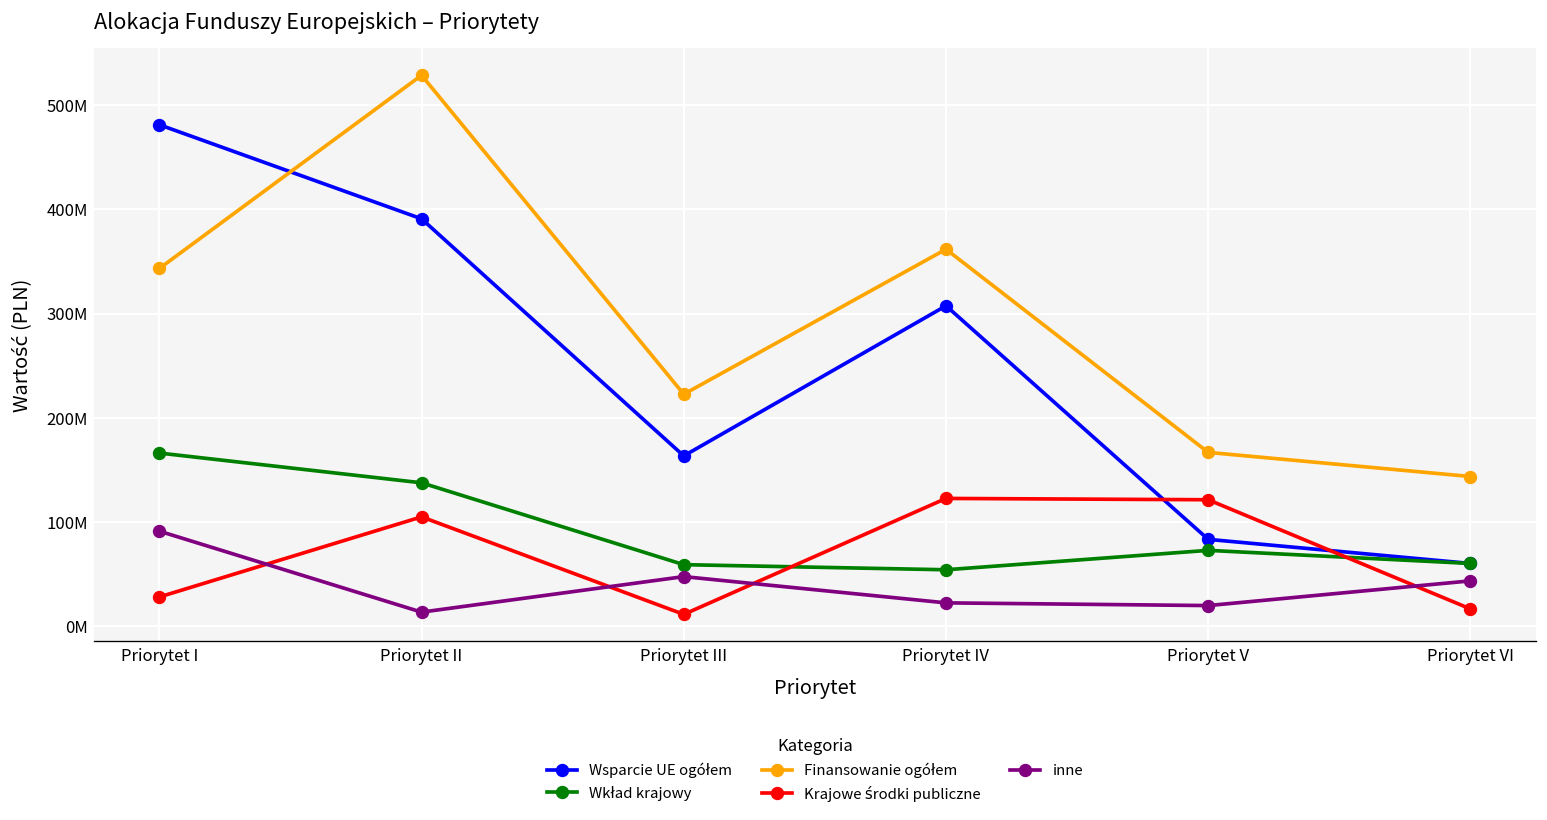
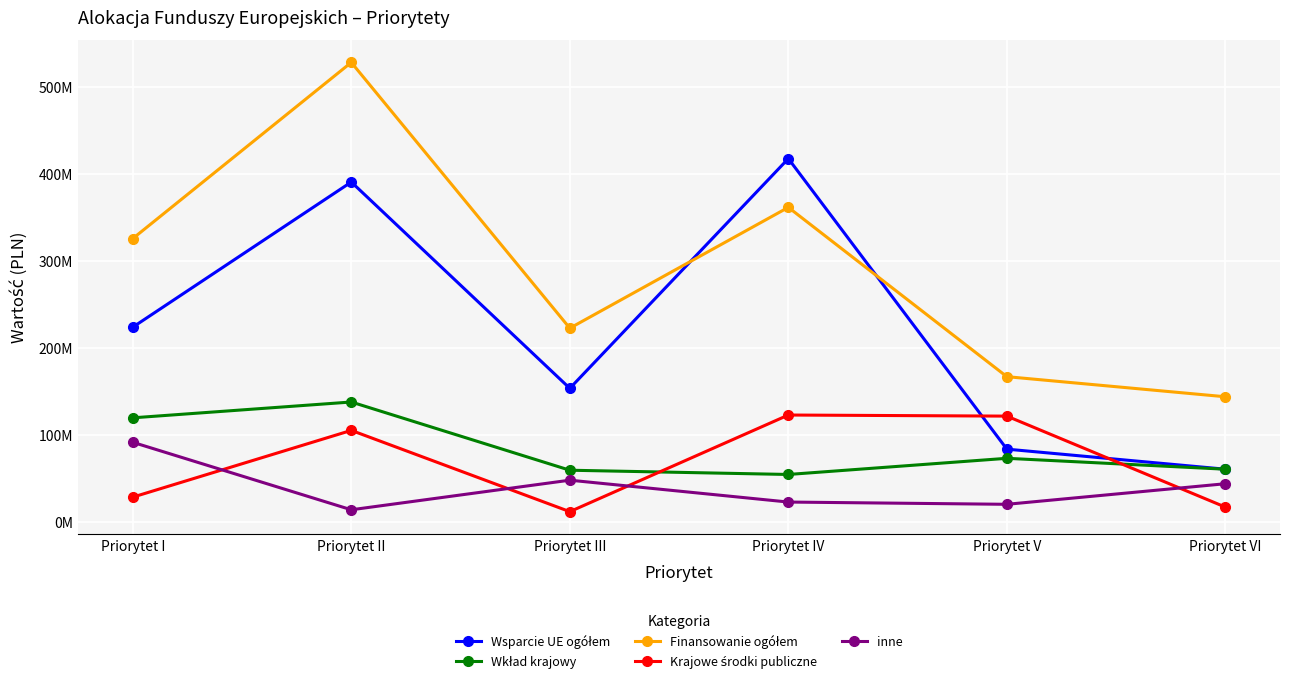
  {
    "Wsparcie UE ogółem": {
-     "Priorytet I": 480000000,
+     "Priorytet I": 220000000,
      "Priorytet II": 390000000,
-     "Priorytet III": 160000000,
-     "Priorytet IV": 310000000,
+     "Priorytet III": 150000000,
+     "Priorytet IV": 420000000,
      "Priorytet V": 80000000
    },
    "Wkład krajowy": {
-     "Priorytet I": 170000000,
+     "Priorytet I": 120000000,
      "Priorytet II": 140000000,
      "Priorytet III": 60000000,
      "Priorytet IV": 50000000,
      "Priorytet V": 70000000
    },
    "Finansowanie ogółem": {
-     "Priorytet I": 340000000,
+     "Priorytet I": 330000000,
      "Priorytet II": 530000000,
      "Priorytet III": 220000000,
      "Priorytet IV": 360000000,
      "Priorytet V": 170000000,
      "Priorytet VI": 140000000
    },
    "Krajowe środki publiczne": {
      "Priorytet I": 30000000,
      "Priorytet II": 100000000,
      "Priorytet III": 10000000,
      "Priorytet IV": 120000000,
      "Priorytet V": 120000000,
      "Priorytet VI": 20000000
    },
    "inne": {
      "Priorytet I": 90000000,
      "Priorytet II": 10000000,
      "Priorytet III": 50000000,
      "Priorytet IV": 20000000,
      "Priorytet V": 20000000,
      "Priorytet VI": 40000000
    }
  }
